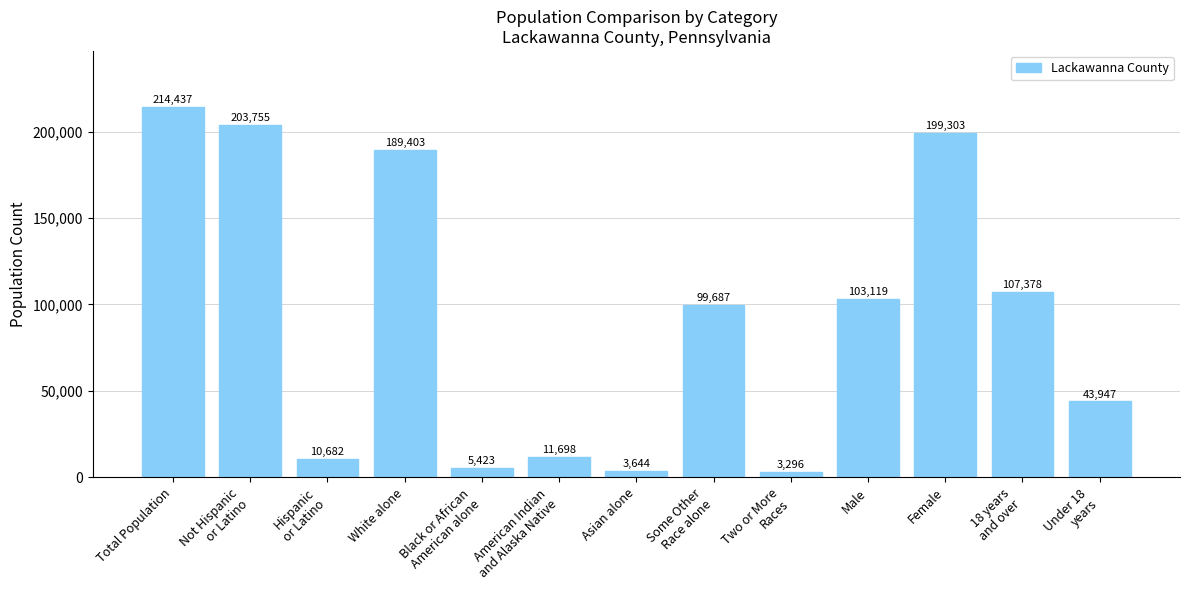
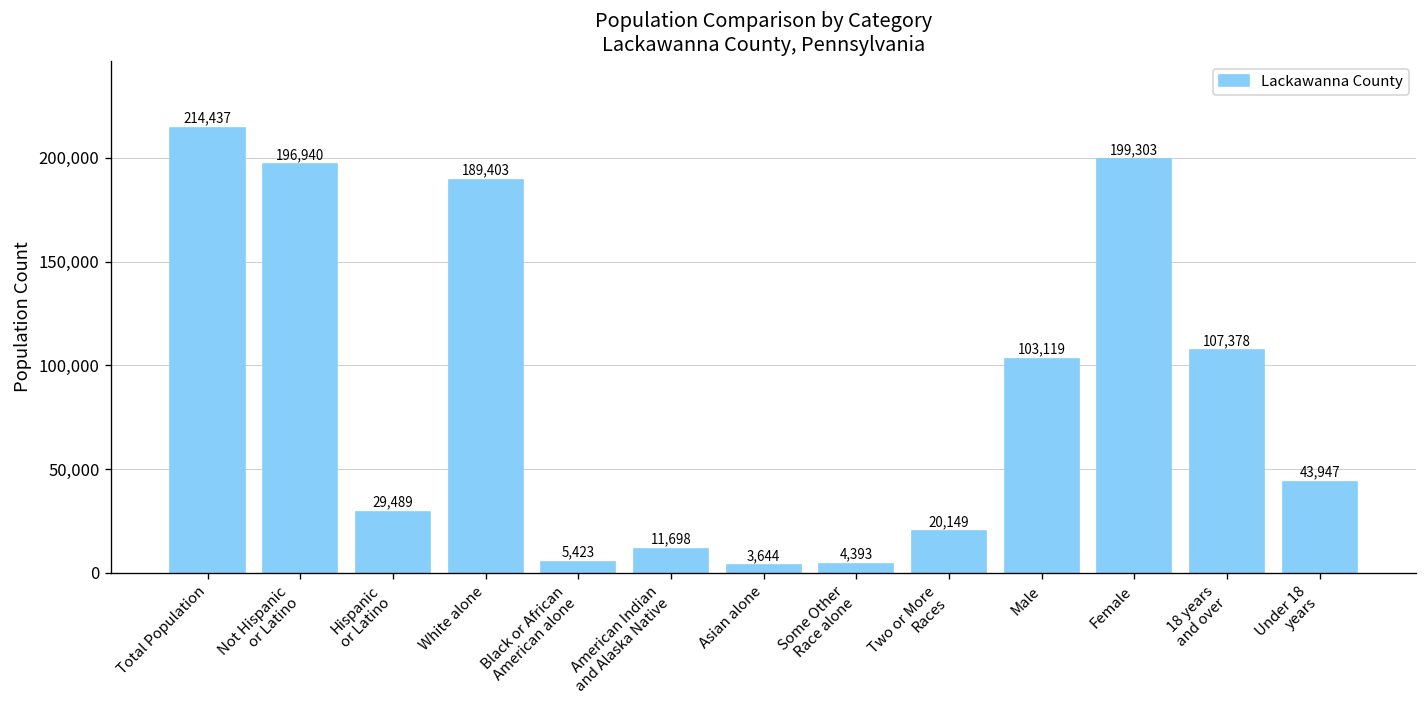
  {
    "Total Population": "214,437",
-   "Not Hispanic or Latino": "203,755",
-   "Hispanic or Latino": "10,682",
+   "Not Hispanic or Latino": "196,940",
+   "Hispanic or Latino": "29,489",
    "White alone": "189,403",
    "Black or African American alone": "5,423",
    "American Indian and Alaska Native": "11,698",
    "Asian alone": "3,644",
-   "Some Other Race alone": "99,687",
-   "Two or More Races": "3,296",
+   "Some Other Race alone": "4,393",
+   "Two or More Races": "20,149",
    "Male": "103,119",
    "Female": "199,303",
    "18 years and over": "107,378",
    "Under 18 years": "43,947"
  }
